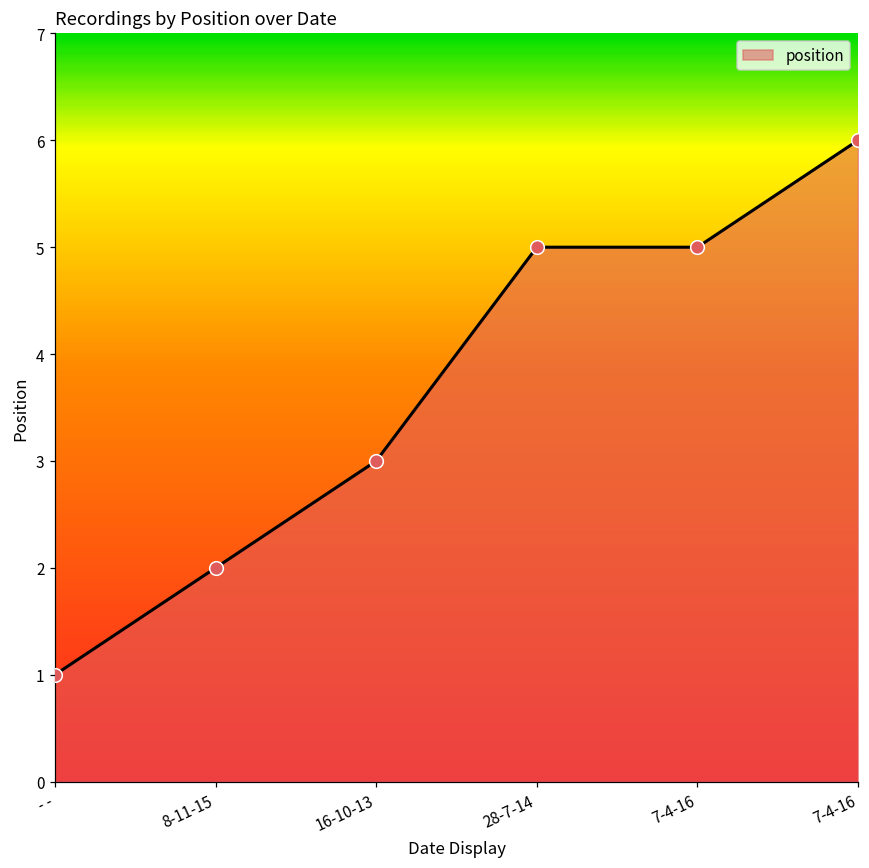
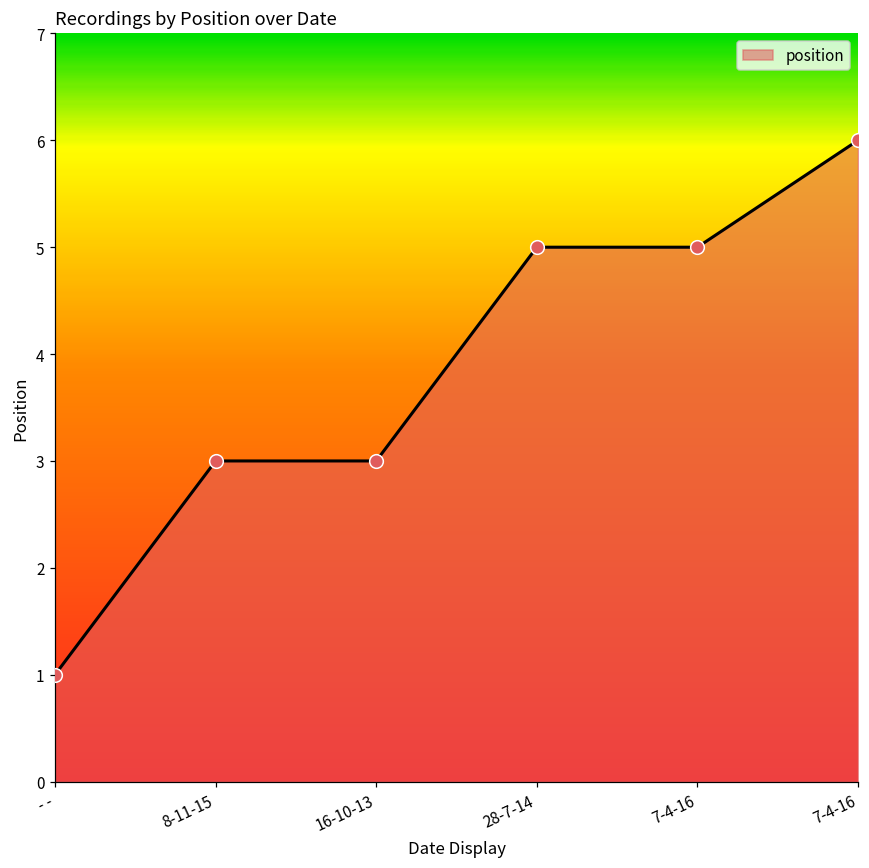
  {
    "- -": 1,
-   "8-11-15": 2,
+   "8-11-15": 3,
    "16-10-13": 3,
    "28-7-14": 5
  }
